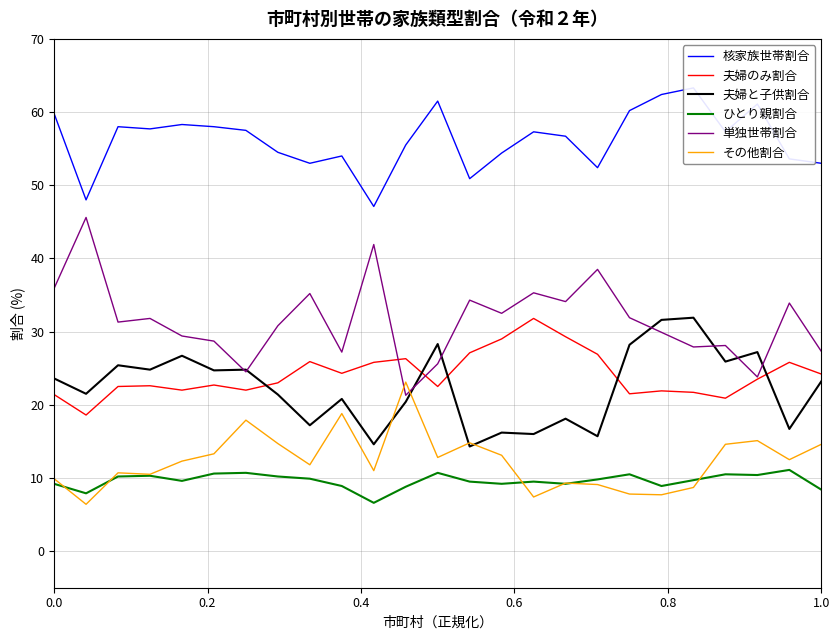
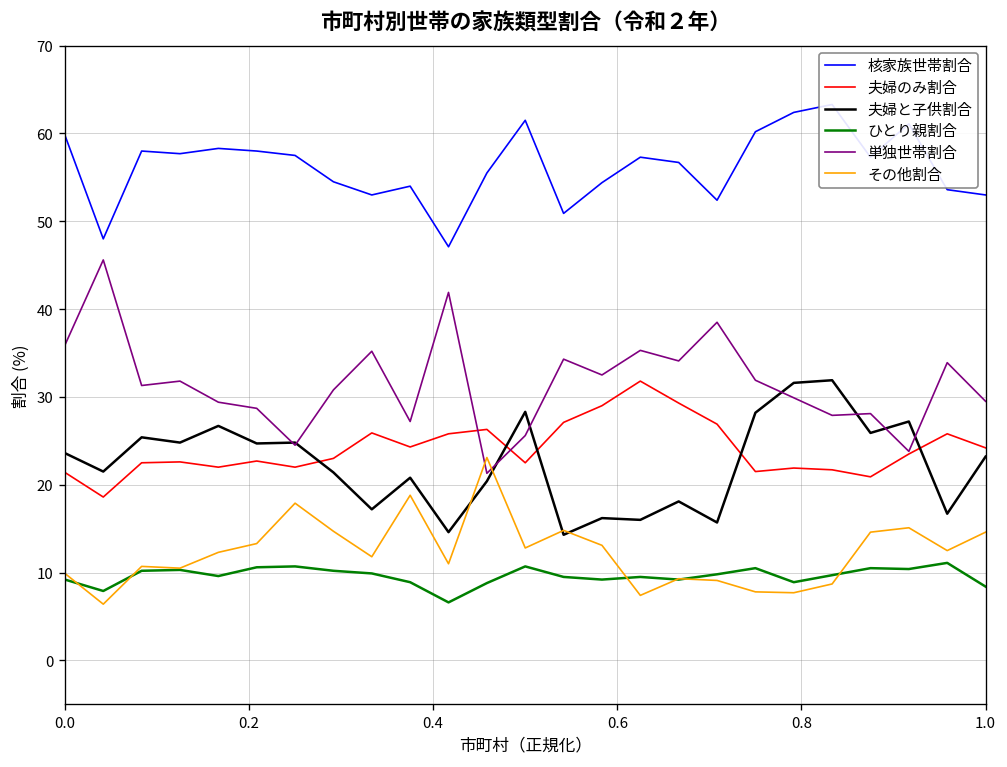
  {
    "核家族世帯割合": {
      "0.0": 60,
      "1.0": 53
    },
    "夫婦のみ割合": {
      "0.0": 21,
      "1.0": 24
    },
    "夫婦と子供割合": {
      "0.0": 24,
      "1.0": 23
    },
    "ひとり親割合": {
      "0.0": 9,
      "1.0": 8
    },
    "単独世帯割合": {
      "0.0": 36,
-     "1.0": 27
+     "1.0": 30
    },
    "その他割合": {
      "0.0": 10,
      "1.0": 15
    }
  }
